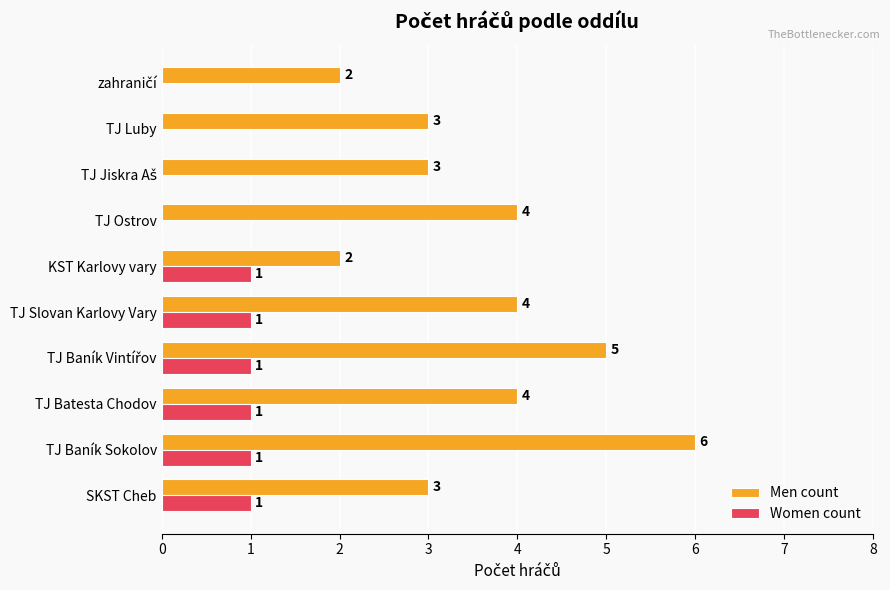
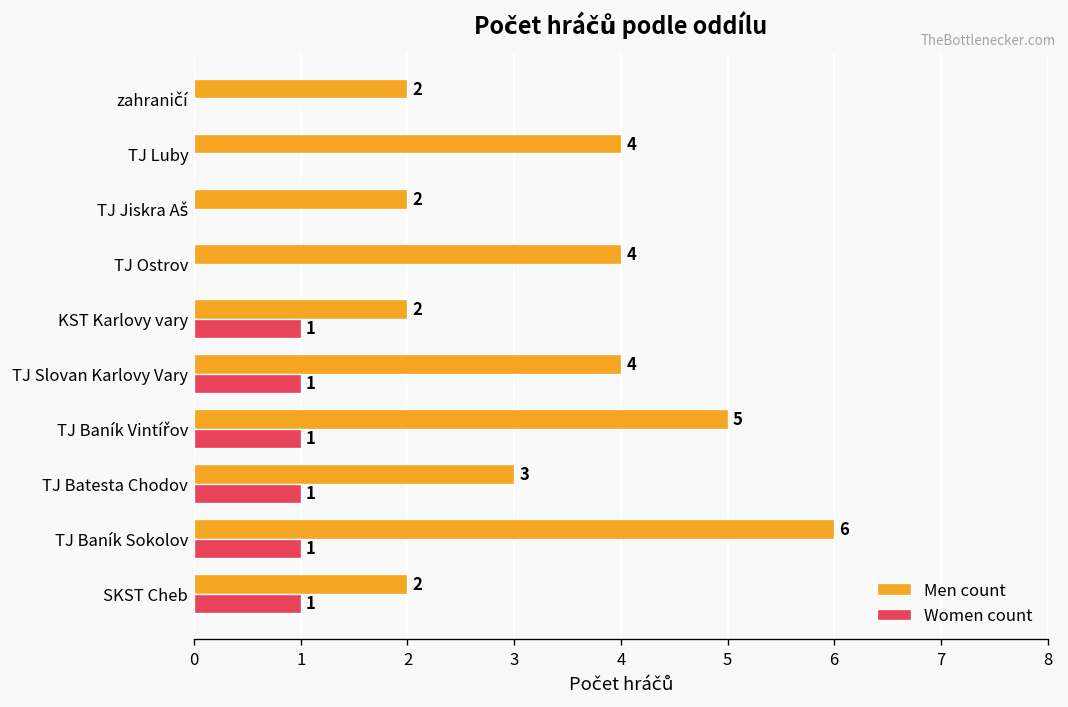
  {
    "Men count": {
      "zahraničí": 2,
-     "TJ Luby": 3,
-     "TJ Jiskra Aš": 3,
+     "TJ Luby": 4,
+     "TJ Jiskra Aš": 2,
      "TJ Ostrov": 4,
      "KST Karlovy vary": 2,
      "TJ Slovan Karlovy Vary": 4,
      "TJ Baník Vintířov": 5,
-     "TJ Batesta Chodov": 4,
+     "TJ Batesta Chodov": 3,
      "TJ Baník Sokolov": 6,
-     "SKST Cheb": 3
+     "SKST Cheb": 2
    },
    "Women count": {
      "KST Karlovy vary": 1,
      "TJ Slovan Karlovy Vary": 1,
      "TJ Baník Vintířov": 1,
      "TJ Batesta Chodov": 1,
      "TJ Baník Sokolov": 1,
      "SKST Cheb": 1
    }
  }
